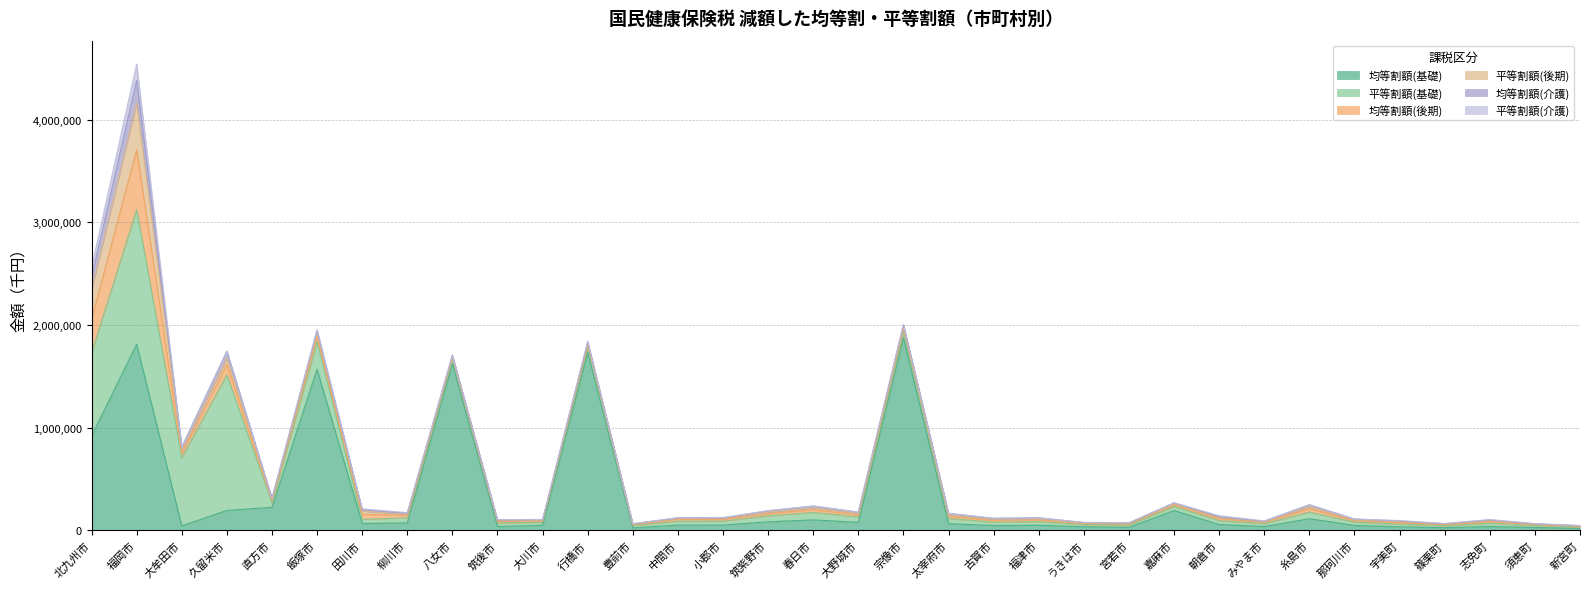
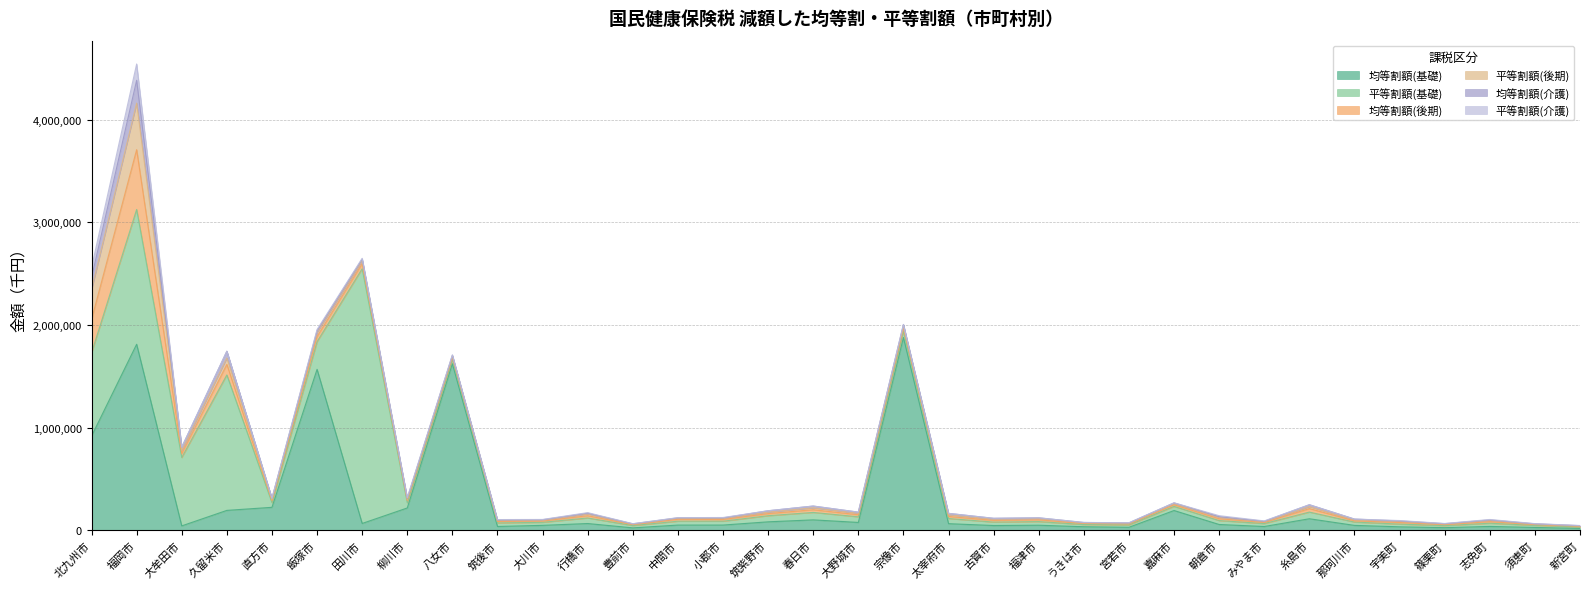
  {
    "均等割額(基礎)": {
      "北九州市": "920,000",
      "福岡市": "1,810,000",
      "大牟田市": "40,000",
      "久留米市": "190,000",
      "直方市": "220,000",
      "飯塚市": "1,570,000",
      "田川市": "70,000",
-     "柳川市": "70,000",
+     "柳川市": "220,000",
      "八女市": "1,620,000",
      "筑後市": "40,000",
      "大川市": "50,000",
-     "行橋市": "1,730,000",
+     "行橋市": "70,000",
      "中間市": "50,000",
      "小郡市": "50,000",
      "筑紫野市": "80,000",
      "春日市": "100,000",
      "大野城市": "80,000",
      "宗像市": "1,880,000",
      "太宰府市": "60,000",
      "古賀市": "50,000",
      "福津市": "50,000",
      "嘉麻市": "190,000",
      "朝倉市": "60,000",
      "みやま市": "40,000",
      "糸島市": "110,000",
      "那珂川市": "50,000",
      "宇美町": "30,000",
      "志免町": "40,000"
    },
    "平等割額(基礎)": {
      "北九州市": "810,000",
      "福岡市": "1,310,000",
      "大牟田市": "670,000",
      "久留米市": "1,320,000",
      "飯塚市": "270,000",
-     "田川市": "40,000",
+     "田川市": "2,480,000",
      "春日市": "70,000",
      "宗像市": "60,000",
      "糸島市": "60,000"
    }
  }
